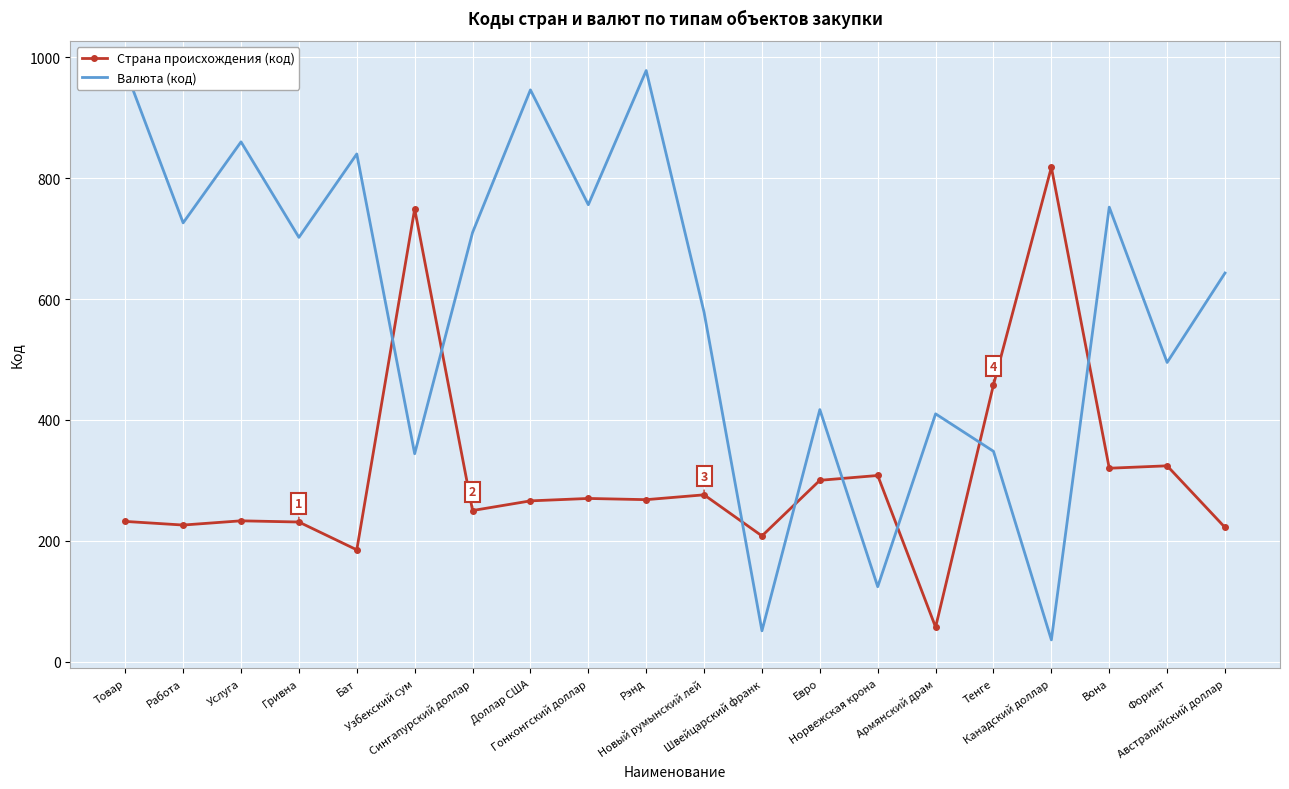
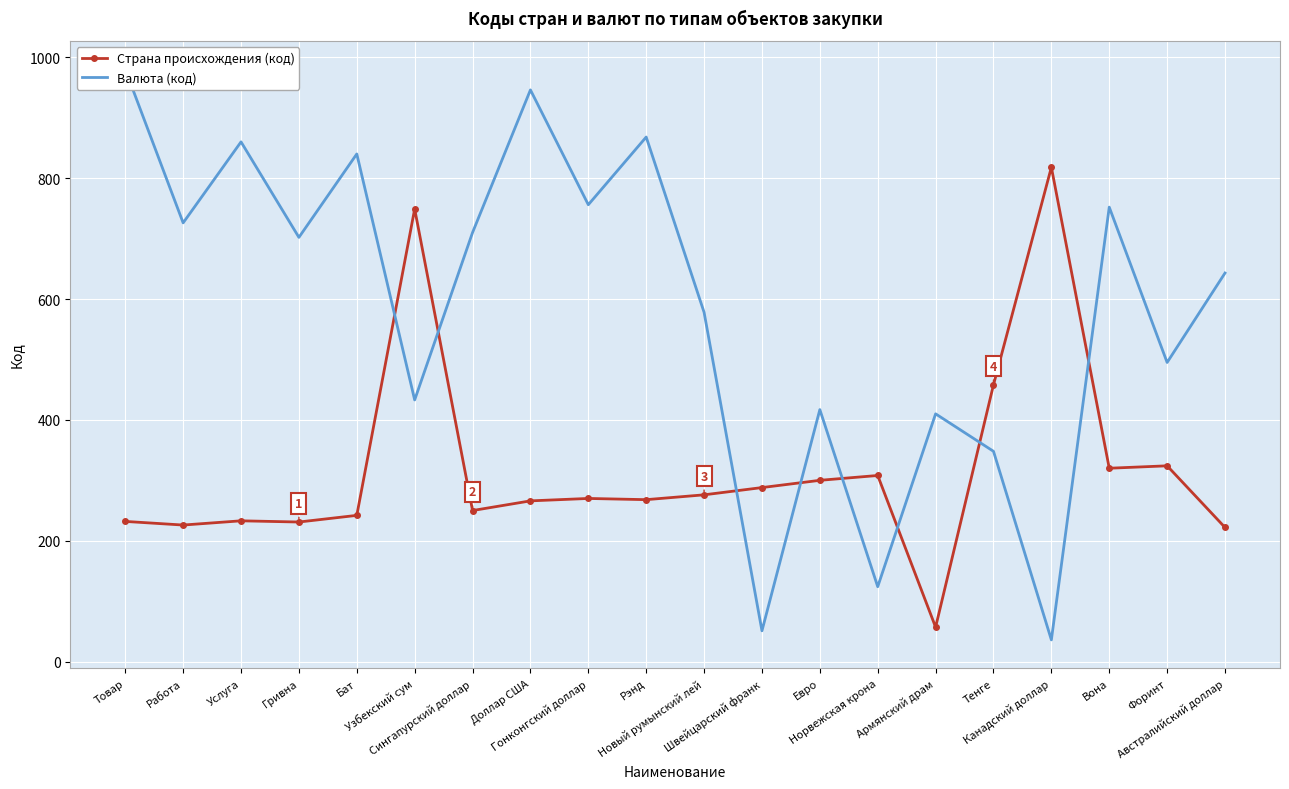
  {
    "Страна происхождения (код)": {
      "Товар": 230,
      "Работа": 230,
      "Услуга": 230,
-     "Бат": 190,
+     "Бат": 240,
      "Узбекский сум": 750,
      "Доллар США": 270,
      "Гонконгский доллар": 270,
      "Рэнд": 270,
-     "Швейцарский франк": 210,
+     "Швейцарский франк": 290,
      "Евро": 300,
      "Норвежская крона": 310,
      "Армянский драм": 60,
      "Канадский доллар": 820,
      "Вона": 320,
      "Форинт": 320,
      "Австралийский доллар": 220
    },
    "Валюта (код)": {
      "Работа": 730,
      "Услуга": 860,
      "Гривна": 700,
      "Бат": 840,
-     "Узбекский сум": 340,
+     "Узбекский сум": 430,
      "Сингапурский доллар": 710,
      "Доллар США": 950,
      "Гонконгский доллар": 760,
-     "Рэнд": 980,
+     "Рэнд": 870,
      "Новый румынский лей": 580,
      "Швейцарский франк": 50,
      "Евро": 420,
      "Норвежская крона": 120,
      "Армянский драм": 410,
      "Тенге": 350,
      "Канадский доллар": 40,
      "Вона": 750,
      "Форинт": 500,
      "Австралийский доллар": 640
    }
  }
